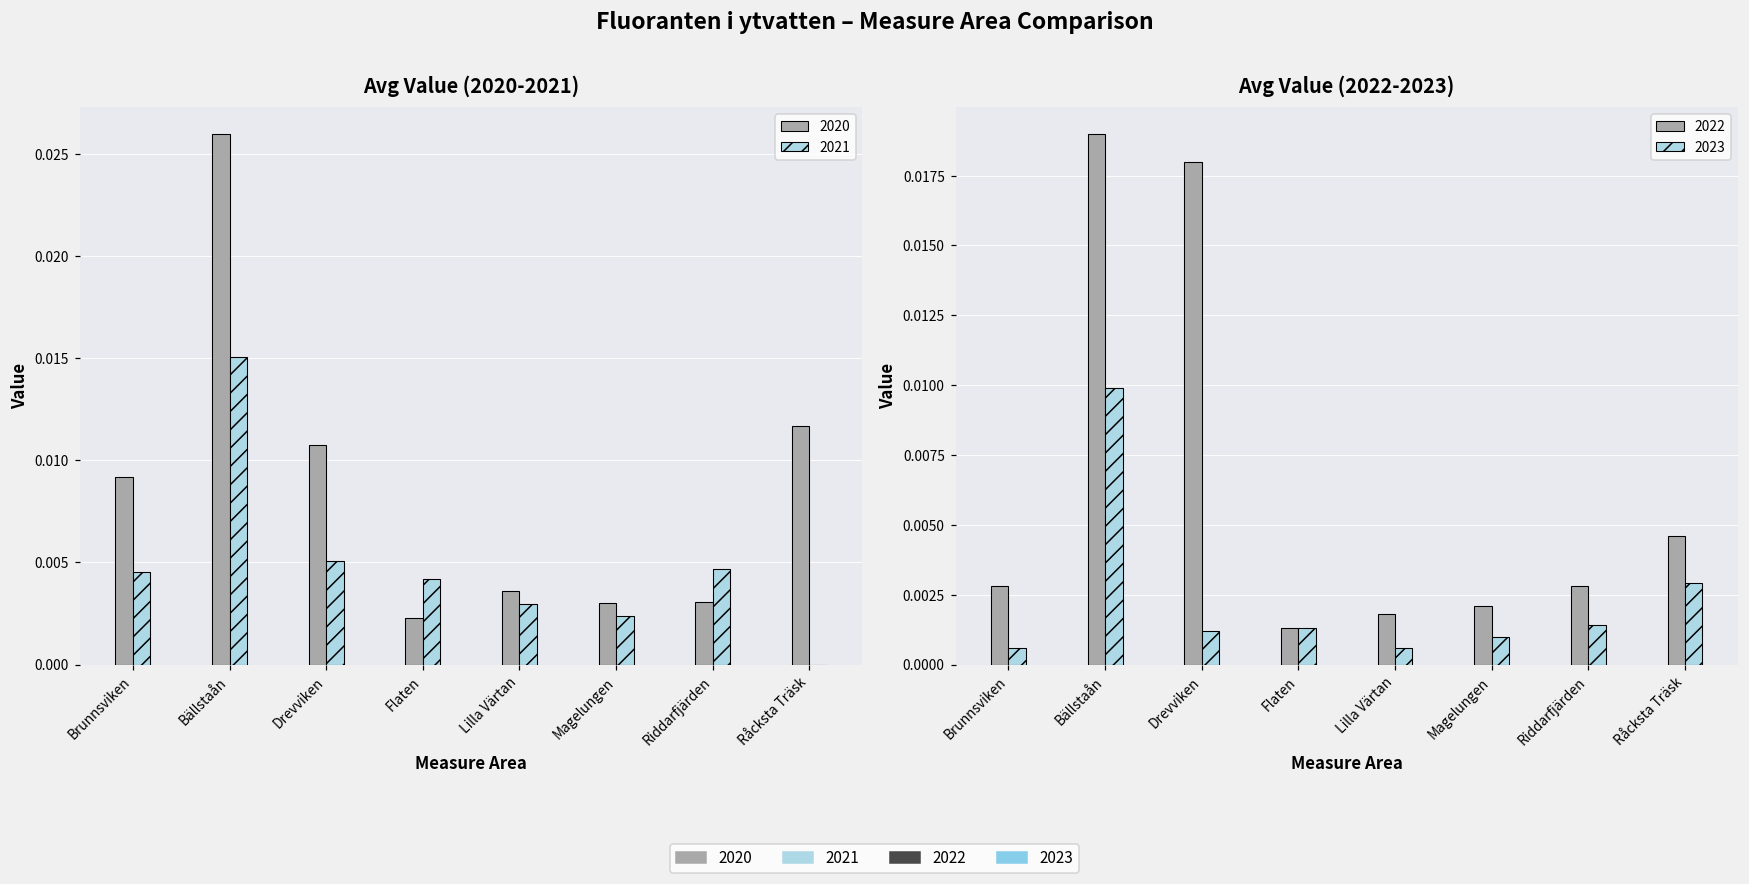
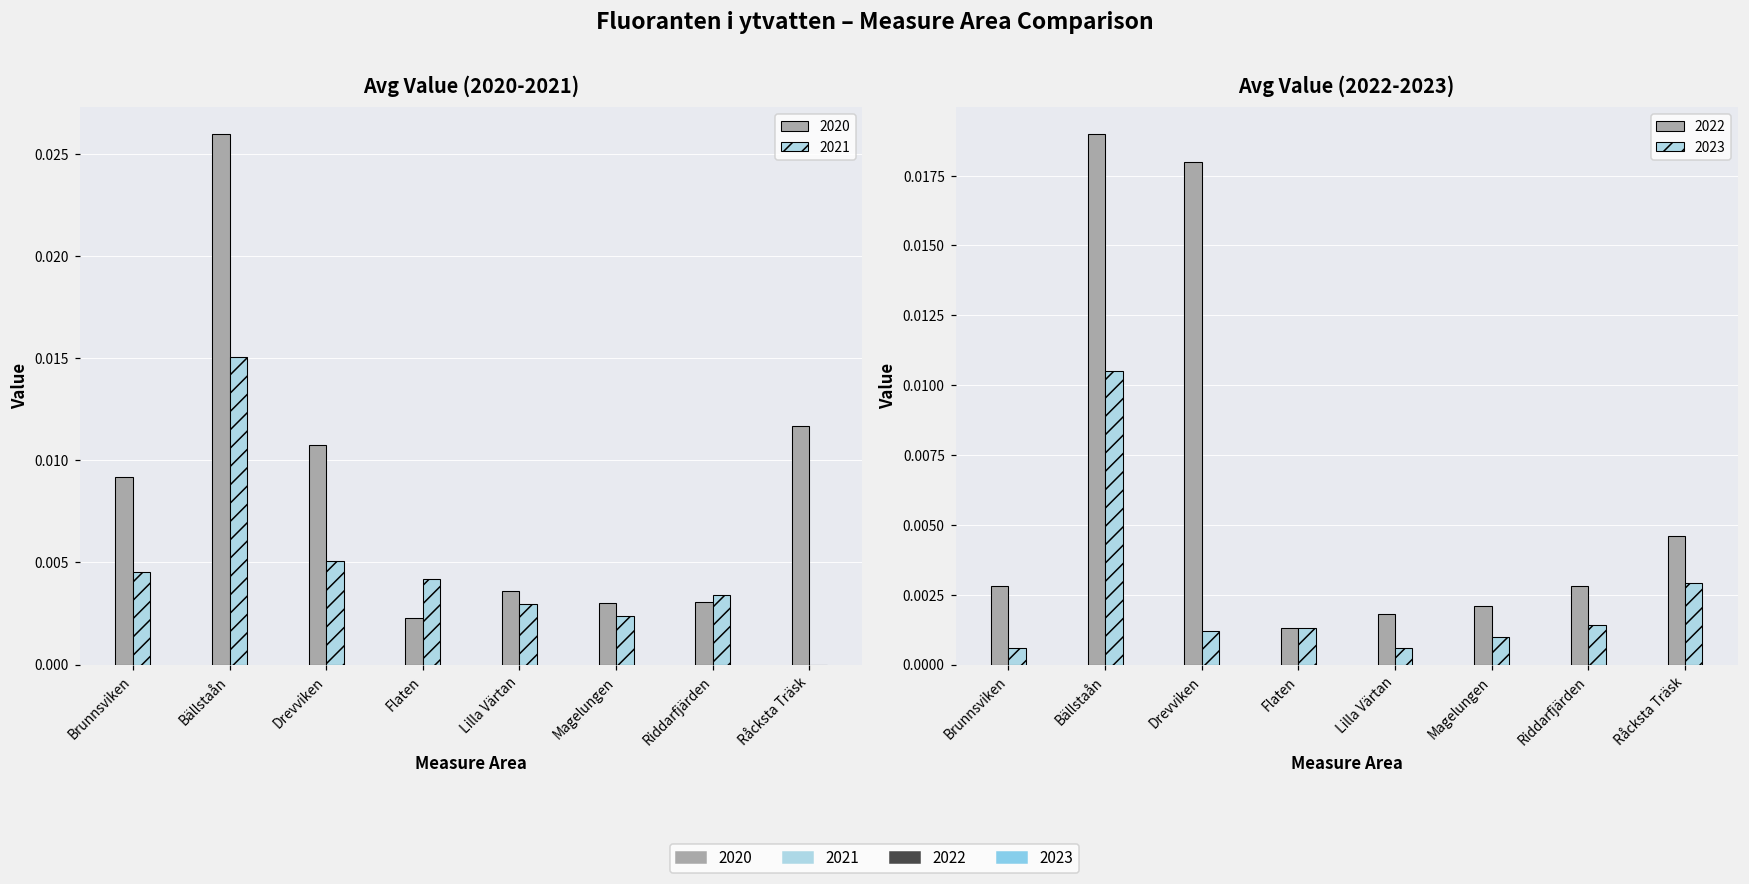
  {
    "Avg Value (2020-2021)": {
      "2020": {
        "Brunnsviken": 0.0092,
        "Bällstaån": 0.0260,
        "Drevviken": 0.0108,
        "Flaten": 0.0023,
        "Lilla Värtan": 0.0036,
        "Magelungen": 0.0030,
        "Riddarfjärden": 0.0031,
        "Råcksta Träsk": 0.0117
      },
      "2021": {
        "Brunnsviken": 0.0045,
        "Bällstaån": 0.0151,
        "Drevviken": 0.0051,
        "Flaten": 0.0042,
        "Lilla Värtan": 0.0030,
        "Magelungen": 0.0024,
-       "Riddarfjärden": 0.0047,
+       "Riddarfjärden": 0.0034,
        "Råcksta Träsk": 0.0000
      }
    },
    "Avg Value (2022-2023)": {
      "2023": {
        "Brunnsviken": 0.0006,
-       "Bällstaån": 0.0099,
+       "Bällstaån": 0.0105,
        "Drevviken": 0.0012,
        "Flaten": 0.0013,
        "Lilla Värtan": 0.0006,
        "Magelungen": 0.0010,
        "Riddarfjärden": 0.0014,
        "Råcksta Träsk": 0.0029
      }
    }
  }
